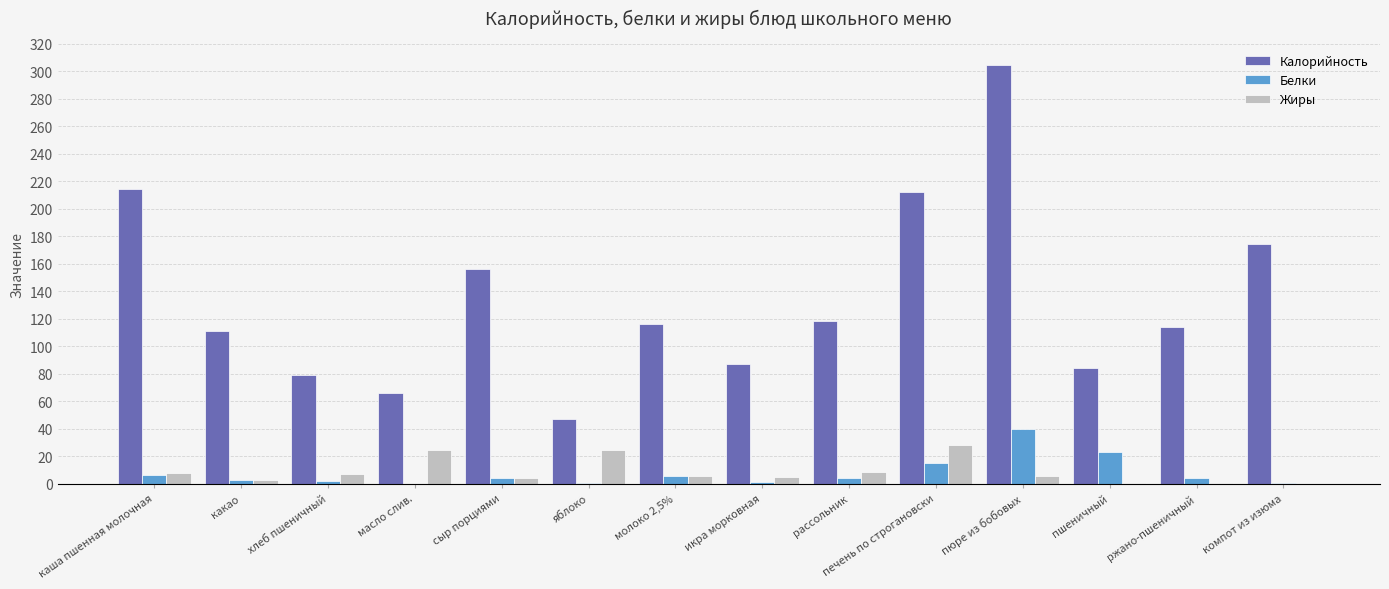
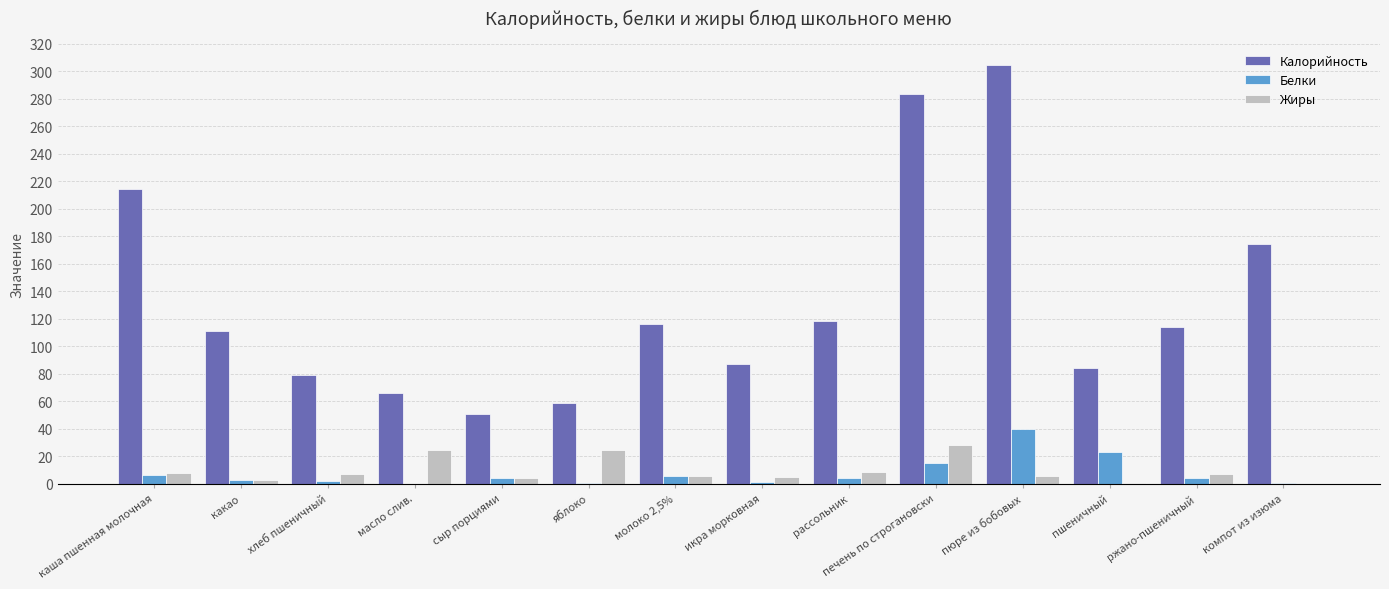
  {
    "Калорийность": {
      "каша пшенная молочная": 214,
      "какао": 111,
      "хлеб пшеничный": 79,
      "масло слив.": 66,
-     "сыр порциями": 157,
-     "яблоко": 47,
+     "сыр порциями": 51,
+     "яблоко": 59,
      "молоко 2,5%": 116,
      "икра морковная": 87,
      "рассольник": 118,
-     "печень по строгановски": 212,
+     "печень по строгановски": 284,
      "пюре из бобовых": 305,
      "пшеничный": 84,
      "ржано-пшеничный": 114,
      "компот из изюма": 175
    },
    "Белки": {
      "каша пшенная молочная": 6,
      "какао": 3,
      "хлеб пшеничный": 2,
      "масло слив.": 0,
      "сыр порциями": 4,
      "молоко 2,5%": 6,
      "рассольник": 4,
      "печень по строгановски": 15,
      "пюре из бобовых": 40,
      "пшеничный": 23,
      "ржано-пшеничный": 4
    },
    "Жиры": {
      "каша пшенная молочная": 8,
      "какао": 3,
      "хлеб пшеничный": 7,
      "масло слив.": 25,
      "сыр порциями": 4,
      "яблоко": 25,
      "молоко 2,5%": 6,
      "икра морковная": 5,
      "рассольник": 9,
      "печень по строгановски": 28,
      "пюре из бобовых": 6,
-     "ржано-пшеничный": 1
+     "ржано-пшеничный": 7
    }
  }
